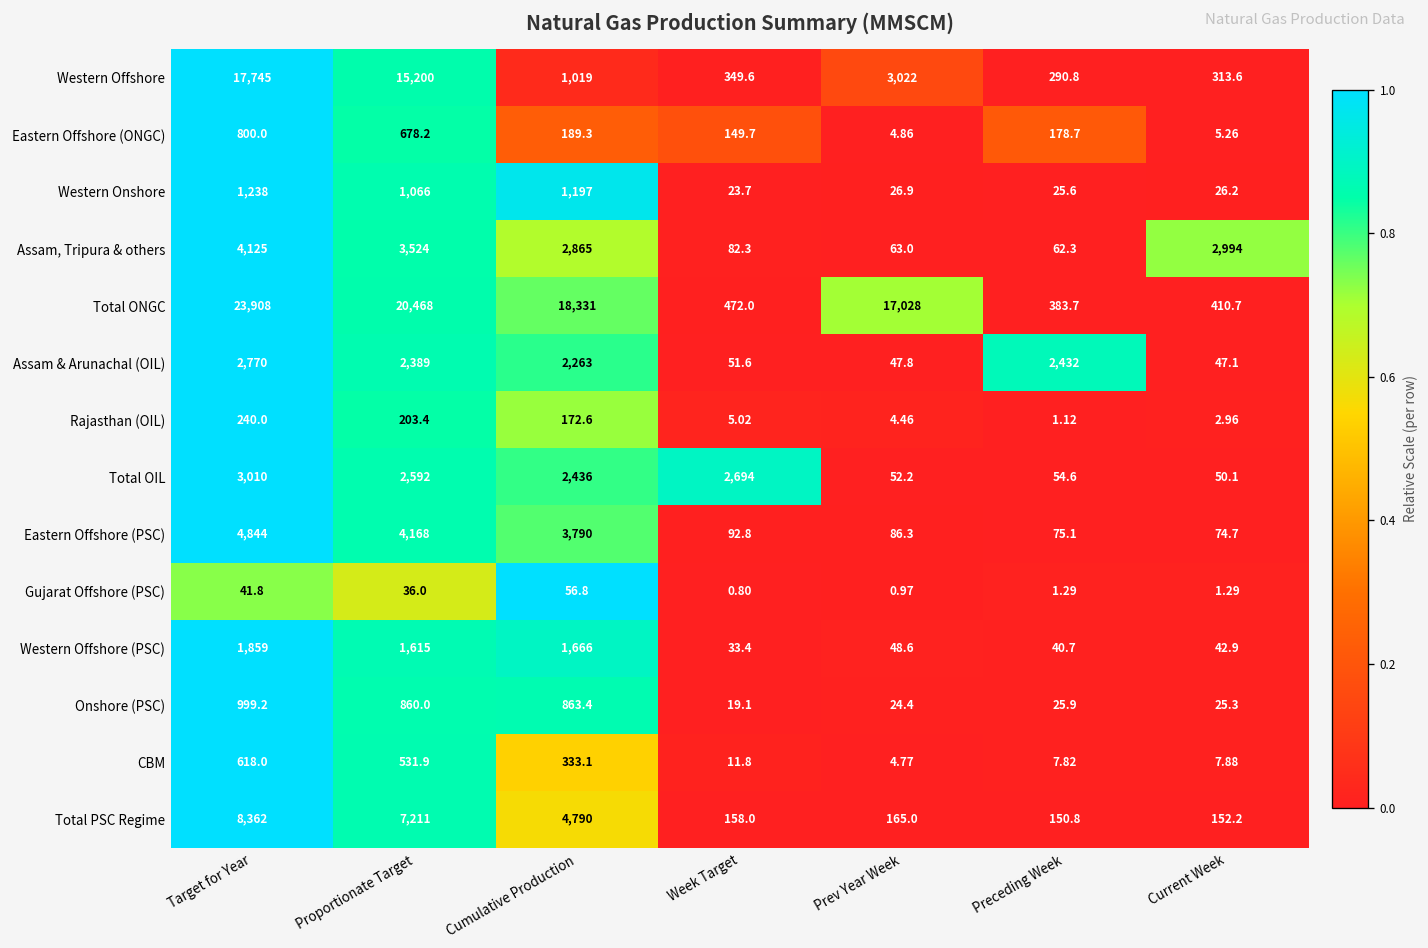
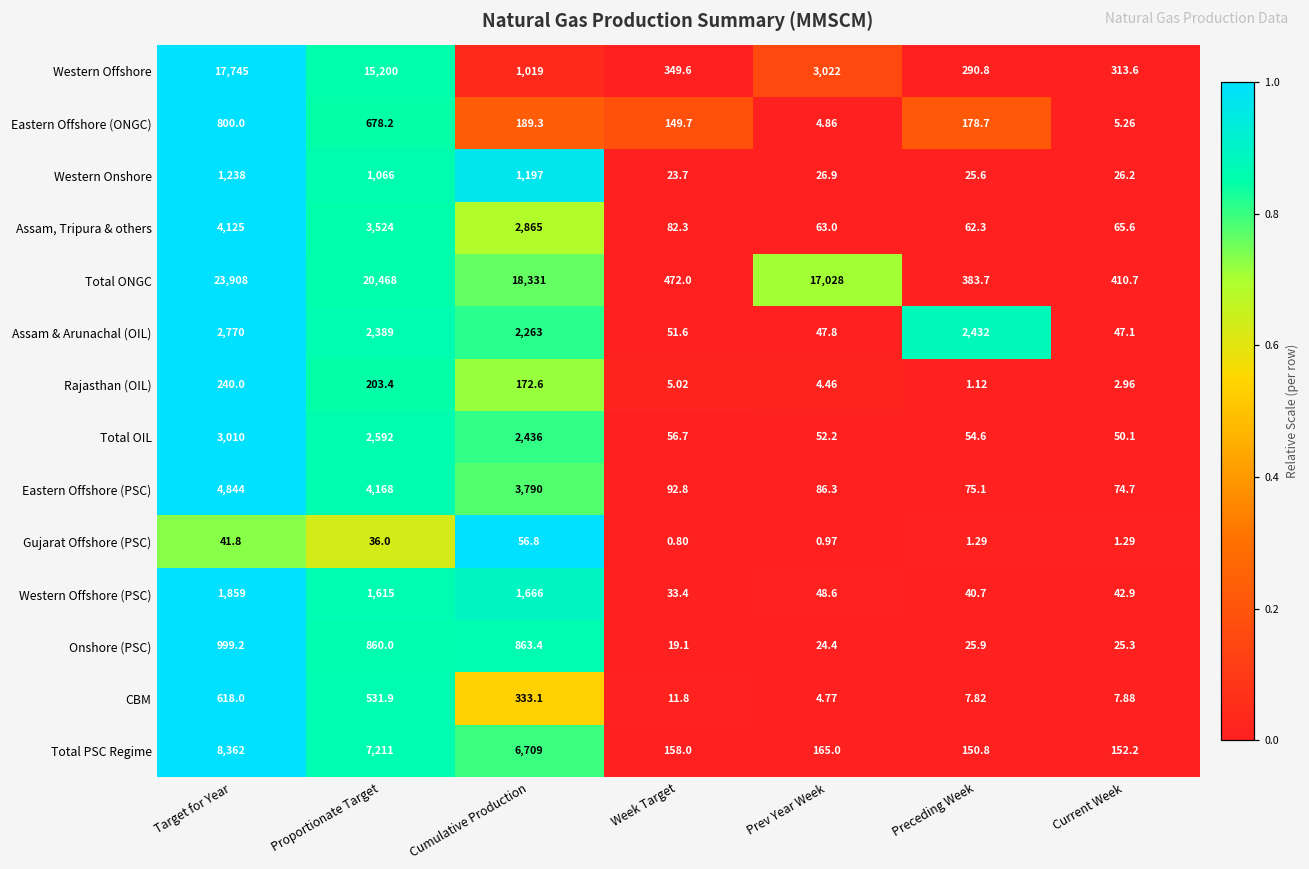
  {
    "Western Offshore": {
      "Target for Year": "17,745",
      "Proportionate Target": "15,200",
      "Cumulative Production": "1,019",
      "Week Target": "349.6",
      "Prev Year Week": "3,022",
      "Preceding Week": "290.8",
      "Current Week": "313.6"
    },
    "Eastern Offshore (ONGC)": {
      "Target for Year": "800.0",
      "Proportionate Target": "678.2",
      "Cumulative Production": "189.3",
      "Week Target": "149.7",
      "Prev Year Week": "4.86",
      "Preceding Week": "178.7",
      "Current Week": "5.26"
    },
    "Western Onshore": {
      "Target for Year": "1,238",
      "Proportionate Target": "1,066",
      "Cumulative Production": "1,197",
      "Week Target": "23.7",
      "Prev Year Week": "26.9",
      "Preceding Week": "25.6",
      "Current Week": "26.2"
    },
    "Assam, Tripura & others": {
      "Target for Year": "4,125",
      "Proportionate Target": "3,524",
      "Cumulative Production": "2,865",
      "Week Target": "82.3",
      "Prev Year Week": "63.0",
      "Preceding Week": "62.3",
-     "Current Week": "2,994"
+     "Current Week": "65.6"
    },
    "Total ONGC": {
      "Target for Year": "23,908",
      "Proportionate Target": "20,468",
      "Cumulative Production": "18,331",
      "Week Target": "472.0",
      "Prev Year Week": "17,028",
      "Preceding Week": "383.7",
      "Current Week": "410.7"
    },
    "Assam & Arunachal (OIL)": {
      "Target for Year": "2,770",
      "Proportionate Target": "2,389",
      "Cumulative Production": "2,263",
      "Week Target": "51.6",
      "Prev Year Week": "47.8",
      "Preceding Week": "2,432",
      "Current Week": "47.1"
    },
    "Rajasthan (OIL)": {
      "Target for Year": "240.0",
      "Proportionate Target": "203.4",
      "Cumulative Production": "172.6",
      "Week Target": "5.02",
      "Prev Year Week": "4.46",
      "Preceding Week": "1.12",
      "Current Week": "2.96"
    },
    "Total OIL": {
      "Target for Year": "3,010",
      "Proportionate Target": "2,592",
      "Cumulative Production": "2,436",
-     "Week Target": "2,694",
+     "Week Target": "56.7",
      "Prev Year Week": "52.2",
      "Preceding Week": "54.6",
      "Current Week": "50.1"
    },
    "Eastern Offshore (PSC)": {
      "Target for Year": "4,844",
      "Proportionate Target": "4,168",
      "Cumulative Production": "3,790",
      "Week Target": "92.8",
      "Prev Year Week": "86.3",
      "Preceding Week": "75.1",
      "Current Week": "74.7"
    },
    "Gujarat Offshore (PSC)": {
      "Target for Year": "41.8",
      "Proportionate Target": "36.0",
      "Cumulative Production": "56.8",
      "Week Target": "0.80",
      "Prev Year Week": "0.97",
      "Preceding Week": "1.29",
      "Current Week": "1.29"
    },
    "Western Offshore (PSC)": {
      "Target for Year": "1,859",
      "Proportionate Target": "1,615",
      "Cumulative Production": "1,666",
      "Week Target": "33.4",
      "Prev Year Week": "48.6",
      "Preceding Week": "40.7",
      "Current Week": "42.9"
    },
    "Onshore (PSC)": {
      "Target for Year": "999.2",
      "Proportionate Target": "860.0",
      "Cumulative Production": "863.4",
      "Week Target": "19.1",
      "Prev Year Week": "24.4",
      "Preceding Week": "25.9",
      "Current Week": "25.3"
    },
    "CBM": {
      "Target for Year": "618.0",
      "Proportionate Target": "531.9",
      "Cumulative Production": "333.1",
      "Week Target": "11.8",
      "Prev Year Week": "4.77",
      "Preceding Week": "7.82",
      "Current Week": "7.88"
    },
    "Total PSC Regime": {
      "Target for Year": "8,362",
      "Proportionate Target": "7,211",
-     "Cumulative Production": "4,790",
+     "Cumulative Production": "6,709",
      "Week Target": "158.0",
      "Prev Year Week": "165.0",
      "Preceding Week": "150.8",
      "Current Week": "152.2"
    }
  }
